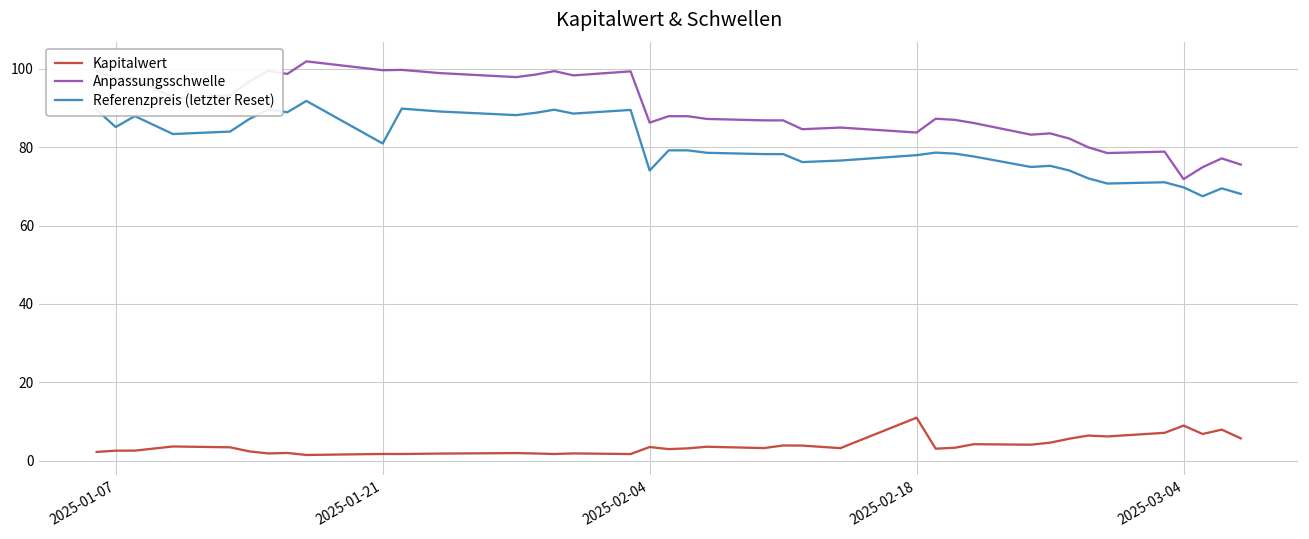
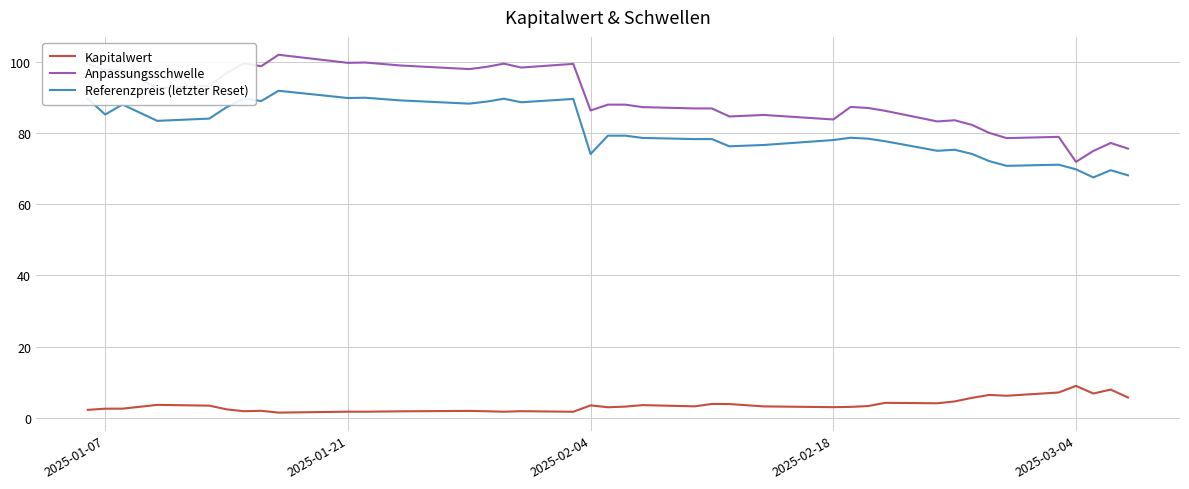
  {
    "Kapitalwert": {
      "2025-01-07": 3,
      "2025-01-21": 2,
      "2025-02-04": 3,
-     "2025-02-18": 11,
+     "2025-02-18": 3,
      "2025-03-04": 9
    },
    "Anpassungsschwelle": {
      "2025-01-21": 100,
      "2025-02-04": 86,
      "2025-02-18": 84,
      "2025-03-04": 72
    },
    "Referenzpreis (letzter Reset)": {
      "2025-01-07": 85,
-     "2025-01-21": 81,
+     "2025-01-21": 90,
      "2025-02-04": 74,
      "2025-02-18": 78,
      "2025-03-04": 70
    }
  }
